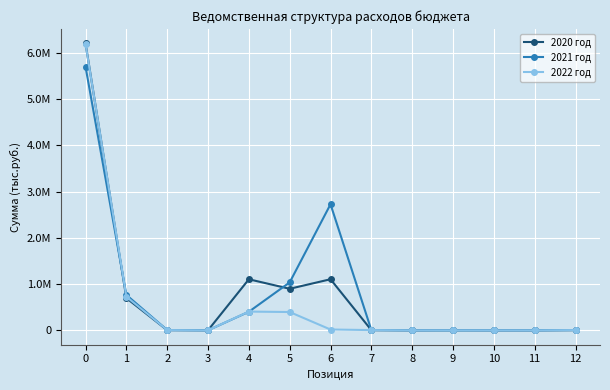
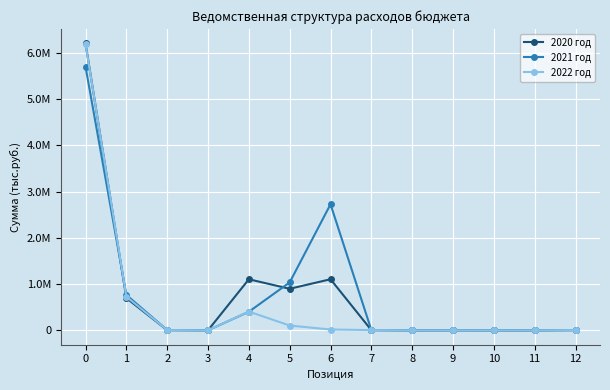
  {
    "2020 год": {
      "4": 1100000,
      "5": 900000,
      "6": 1100000
    },
    "2021 год": {
      "0": 5700000,
      "5": 1000000,
      "6": 2700000
    },
    "2022 год": {
-     "5": 400000,
+     "5": 100000,
      "6": 0
    }
  }
